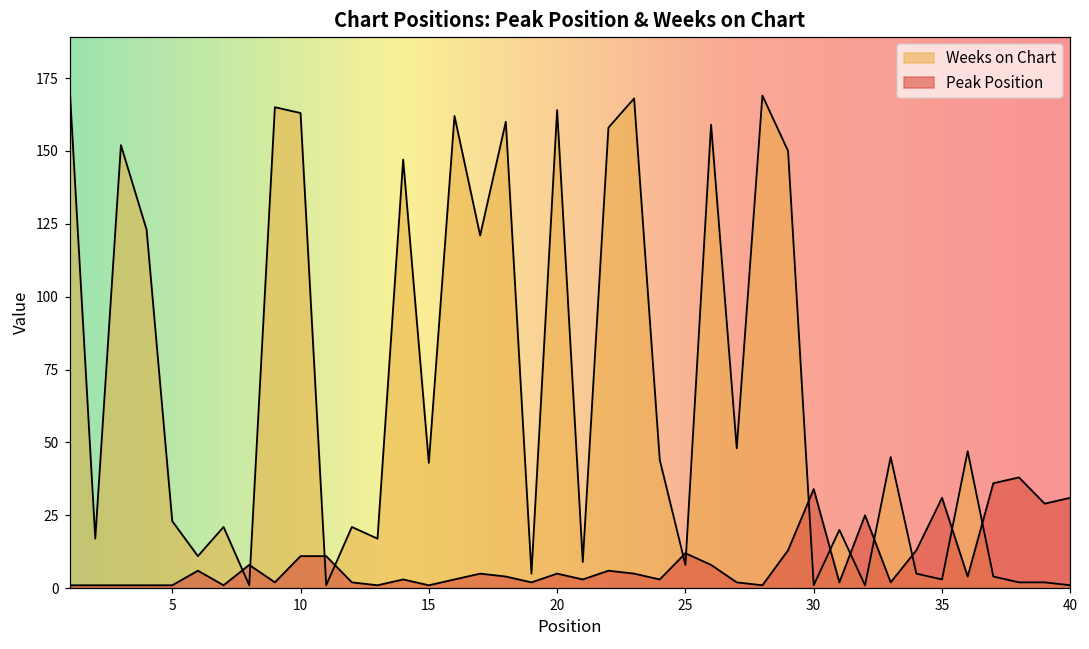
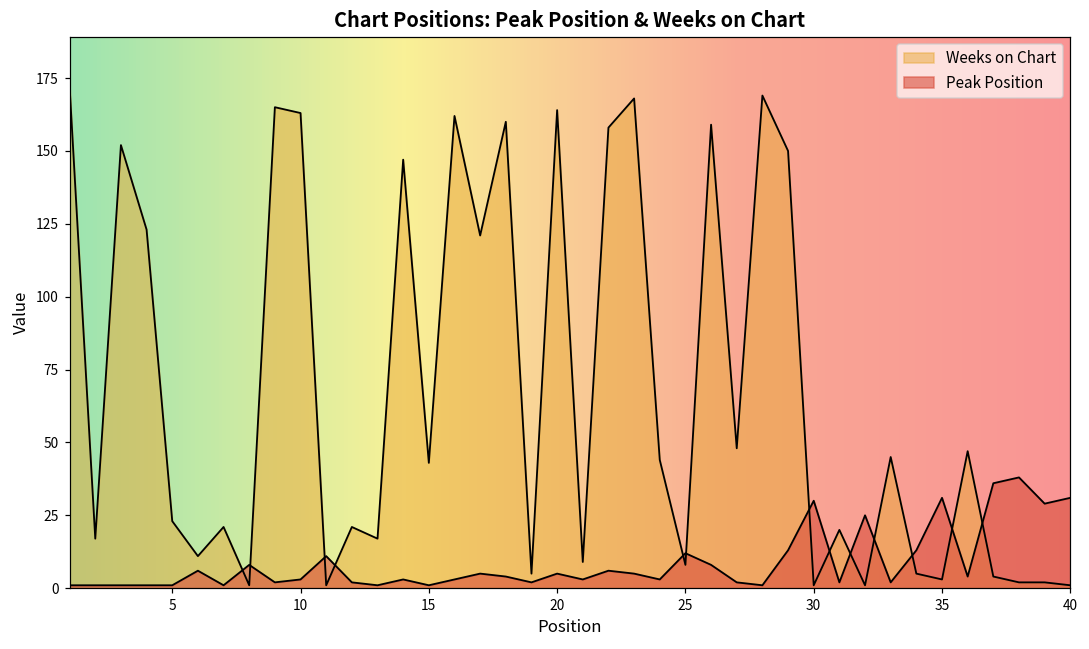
  {
    "Weeks on Chart": {
      "5": 23,
      "10": 163,
      "15": 43,
      "20": 164,
      "25": 8,
      "30": 1,
      "35": 3,
      "40": 1
    },
    "Peak Position": {
      "5": 1,
-     "10": 11,
+     "10": 3,
      "15": 1,
      "20": 5,
      "25": 12,
-     "30": 34,
+     "30": 30,
      "35": 31,
      "40": 31
    }
  }
